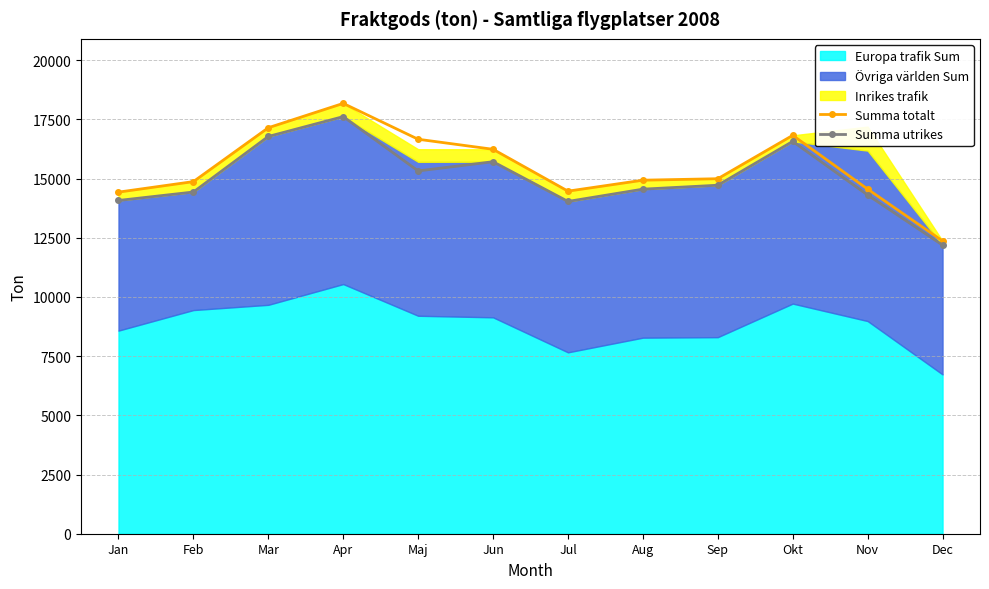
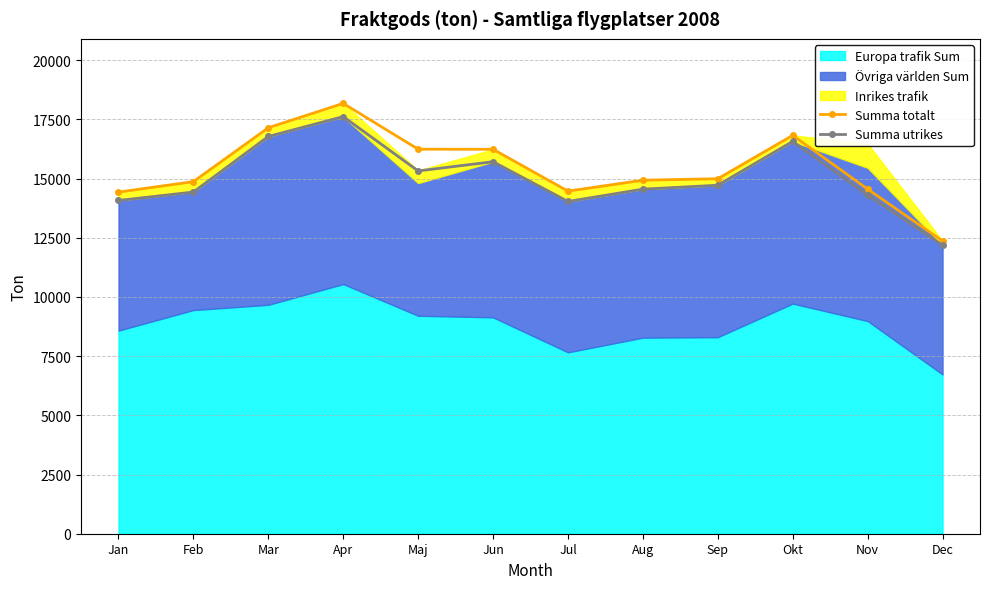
  {
    "Europa trafik Sum": {
      "Jan": 8600,
      "Feb": 9400,
      "Mar": 9700,
      "Apr": 10500,
      "Maj": 9200,
      "Jun": 9100,
      "Jul": 7700,
      "Aug": 8300,
      "Sep": 8300,
      "Okt": 9700,
      "Nov": 9000,
      "Dec": 6700
    },
    "Summa totalt": {
-     "Maj": 16700,
+     "Maj": 16200,
      "Nov": 14600
    },
    "Övriga världen Sum": {
-     "Maj": 6500,
-     "Nov": 7200
+     "Maj": 5600,
+     "Nov": 6500
    },
    "Summa utrikes": {
      "Nov": 14300
    }
  }
